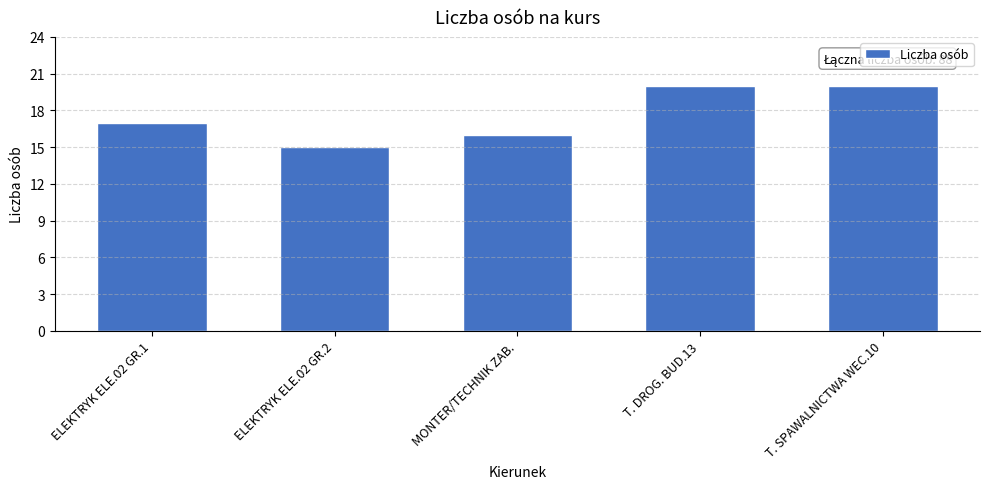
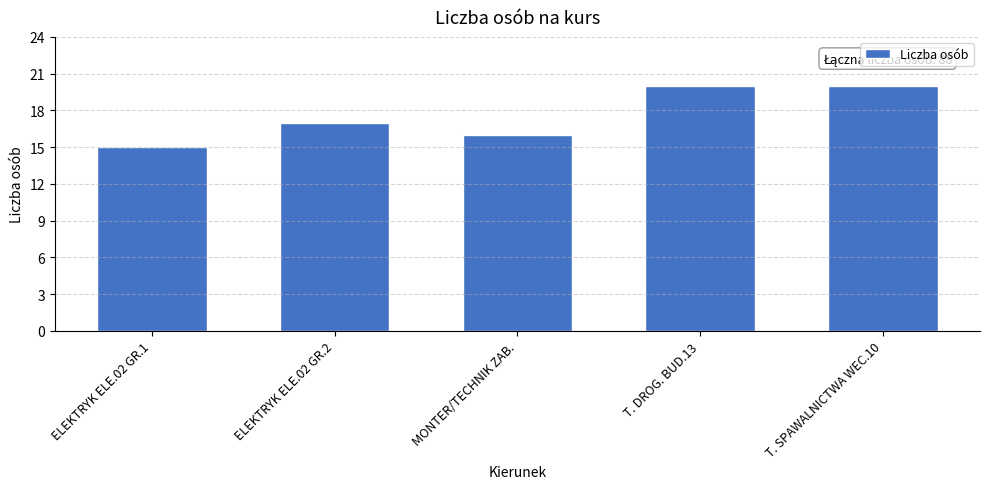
  {
-   "ELEKTRYK ELE.02 GR.1": 17,
-   "ELEKTRYK ELE.02 GR.2": 15,
+   "ELEKTRYK ELE.02 GR.1": 15,
+   "ELEKTRYK ELE.02 GR.2": 17,
    "MONTER/TECHNIK ZAB.": 16,
    "T. DROG. BUD.13": 20
  }
